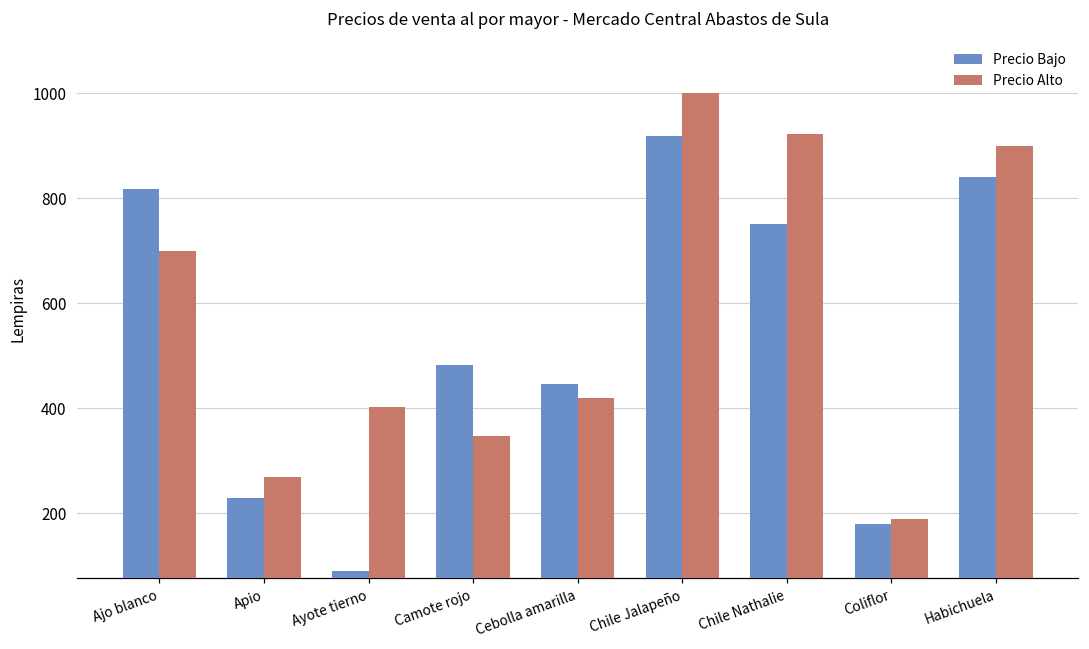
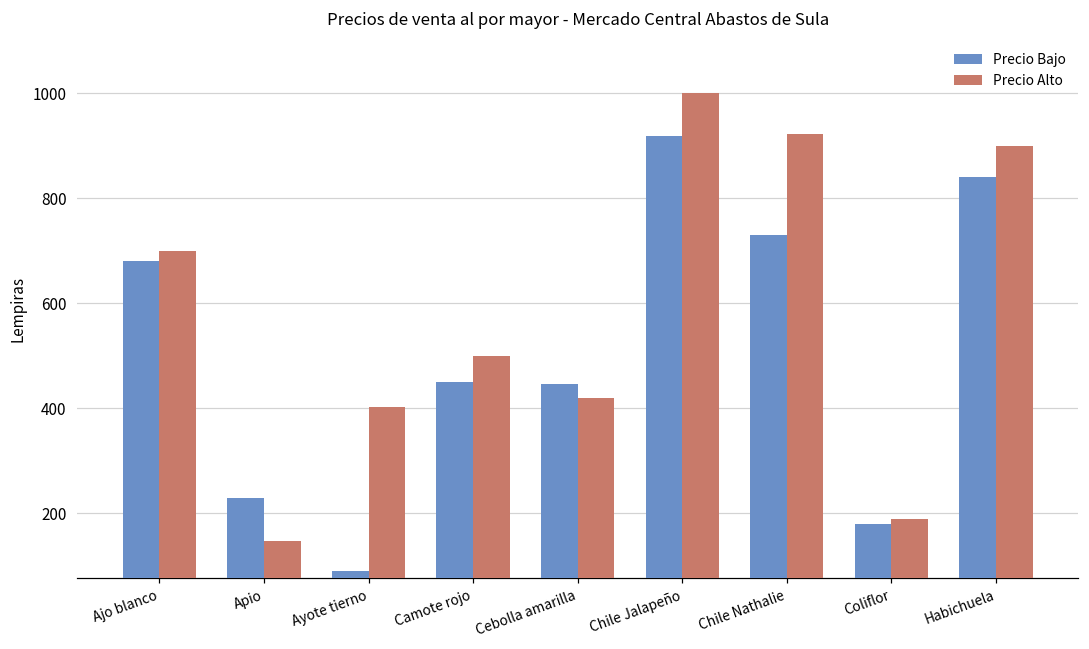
  {
    "Precio Bajo": {
-     "Ajo blanco": 820,
+     "Ajo blanco": 680,
      "Apio": 230,
      "Ayote tierno": 90,
-     "Camote rojo": 480,
+     "Camote rojo": 450,
      "Cebolla amarilla": 450,
      "Chile Jalapeño": 920,
-     "Chile Nathalie": 750,
+     "Chile Nathalie": 730,
      "Coliflor": 180,
      "Habichuela": 840
    },
    "Precio Alto": {
      "Ajo blanco": 700,
-     "Apio": 270,
+     "Apio": 150,
      "Ayote tierno": 400,
-     "Camote rojo": 350,
+     "Camote rojo": 500,
      "Cebolla amarilla": 420,
      "Chile Jalapeño": 1000,
      "Chile Nathalie": 920,
      "Coliflor": 190,
      "Habichuela": 900
    }
  }
